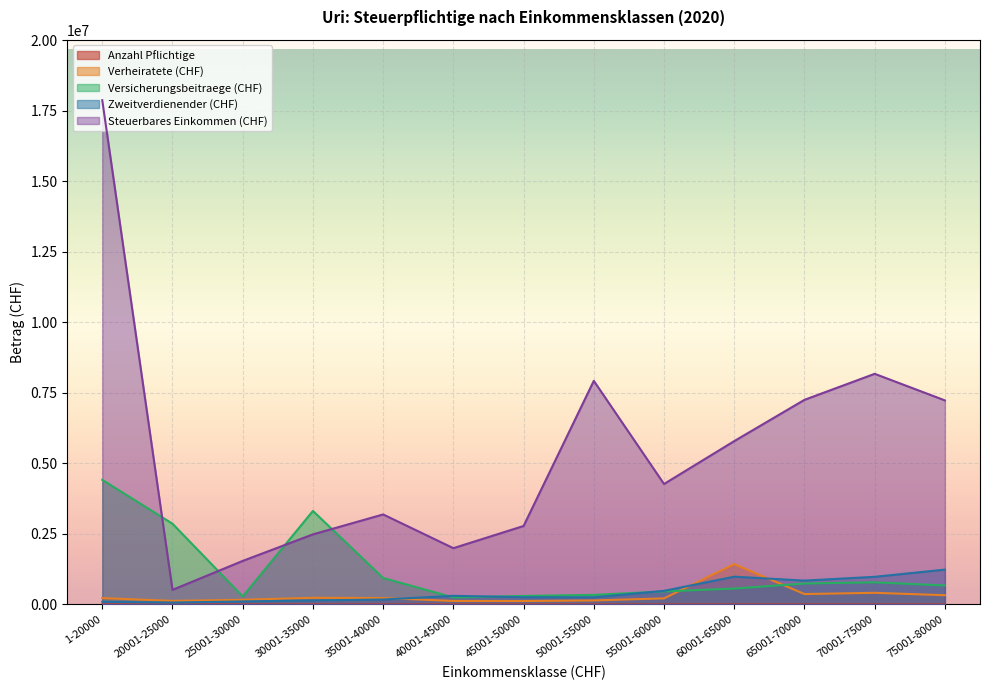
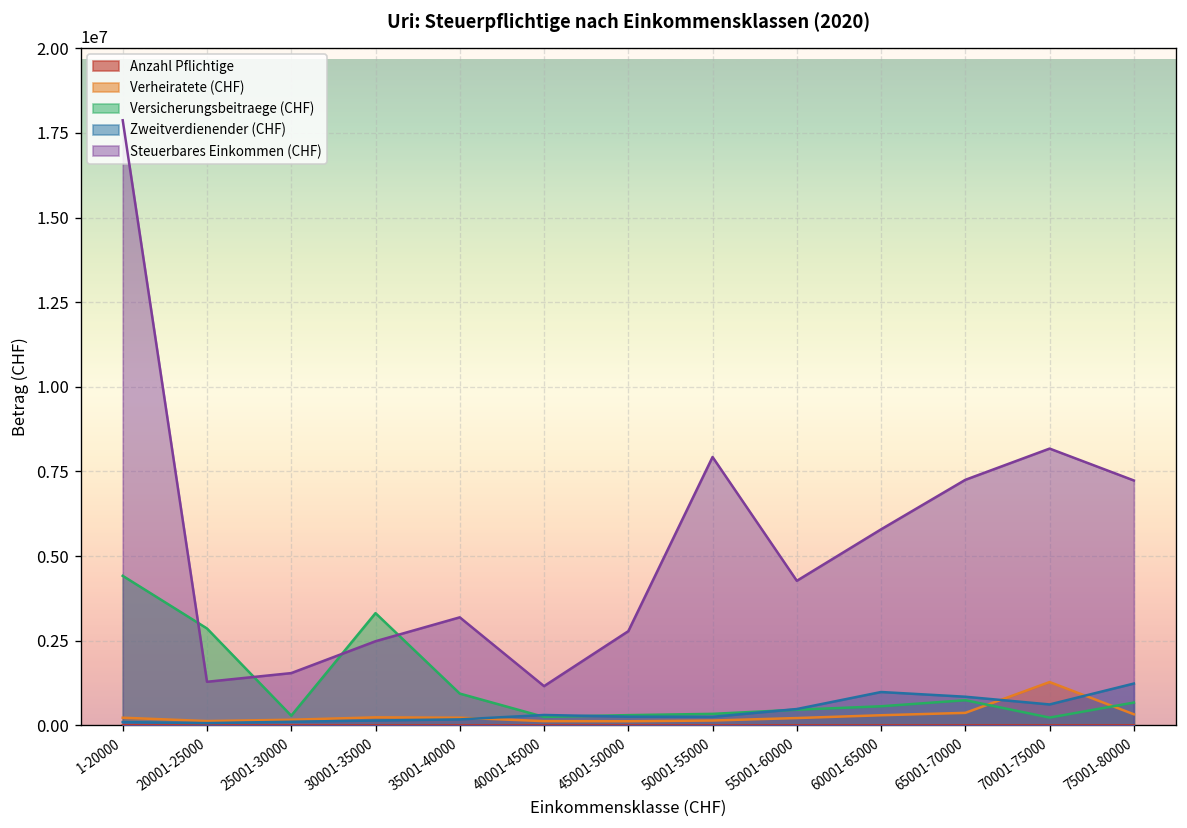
  {
    "Anzahl Pflichtige": {
      "1-20000": 0,
      "25001-30000": 0,
      "30001-35000": 0,
      "35001-40000": 0,
      "40001-45000": 0,
      "45001-50000": 0,
      "50001-55000": 0,
      "55001-60000": 0,
      "60001-65000": 0,
      "65001-70000": 0,
      "70001-75000": 0,
      "75001-80000": 0
    },
    "Verheiratete (CHF)": {
      "1-20000": 200000,
      "30001-35000": 200000,
      "40001-45000": 100000,
      "45001-50000": 100000,
      "50001-55000": 100000,
      "55001-60000": 200000,
-     "60001-65000": 1400000,
+     "60001-65000": 300000,
      "65001-70000": 400000,
-     "70001-75000": 400000,
+     "70001-75000": 1300000,
      "75001-80000": 300000
    },
    "Versicherungsbeitraege (CHF)": {
      "1-20000": 4400000,
      "20001-25000": 2900000,
      "25001-30000": 300000,
      "30001-35000": 3300000,
      "35001-40000": 900000,
      "60001-65000": 600000,
      "65001-70000": 700000,
-     "70001-75000": 800000,
+     "70001-75000": 200000,
      "75001-80000": 700000
    },
    "Zweitverdienender (CHF)": {
      "1-20000": 100000,
      "30001-35000": 100000,
      "60001-65000": 1000000,
      "65001-70000": 800000,
-     "70001-75000": 1000000,
+     "70001-75000": 600000,
      "75001-80000": 1200000
    },
    "Steuerbares Einkommen (CHF)": {
-     "20001-25000": 500000,
+     "20001-25000": 1300000,
      "25001-30000": 1500000,
      "30001-35000": 2500000,
      "35001-40000": 3200000,
-     "40001-45000": 2000000,
+     "40001-45000": 1200000,
      "45001-50000": 2800000,
      "50001-55000": 7900000,
      "55001-60000": 4300000,
      "60001-65000": 5800000,
      "65001-70000": 7300000,
      "70001-75000": 8200000,
      "75001-80000": 7200000
    }
  }
